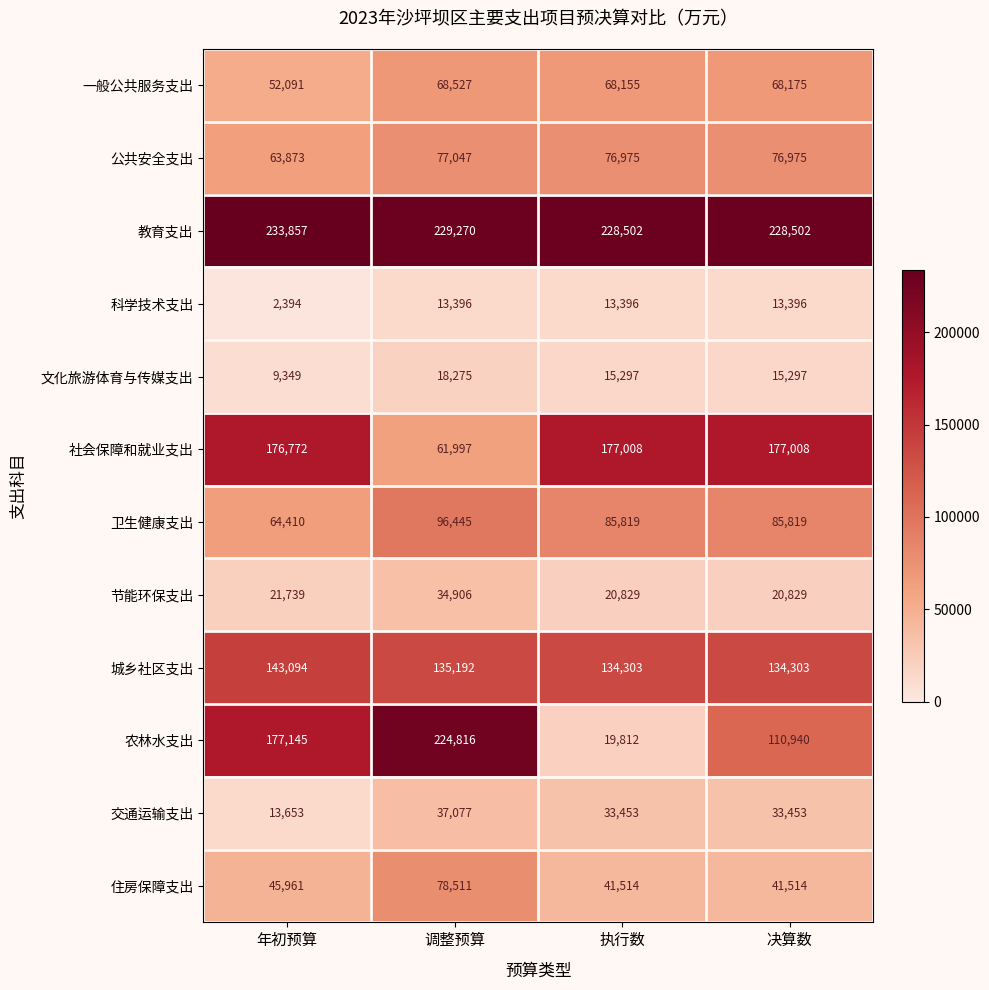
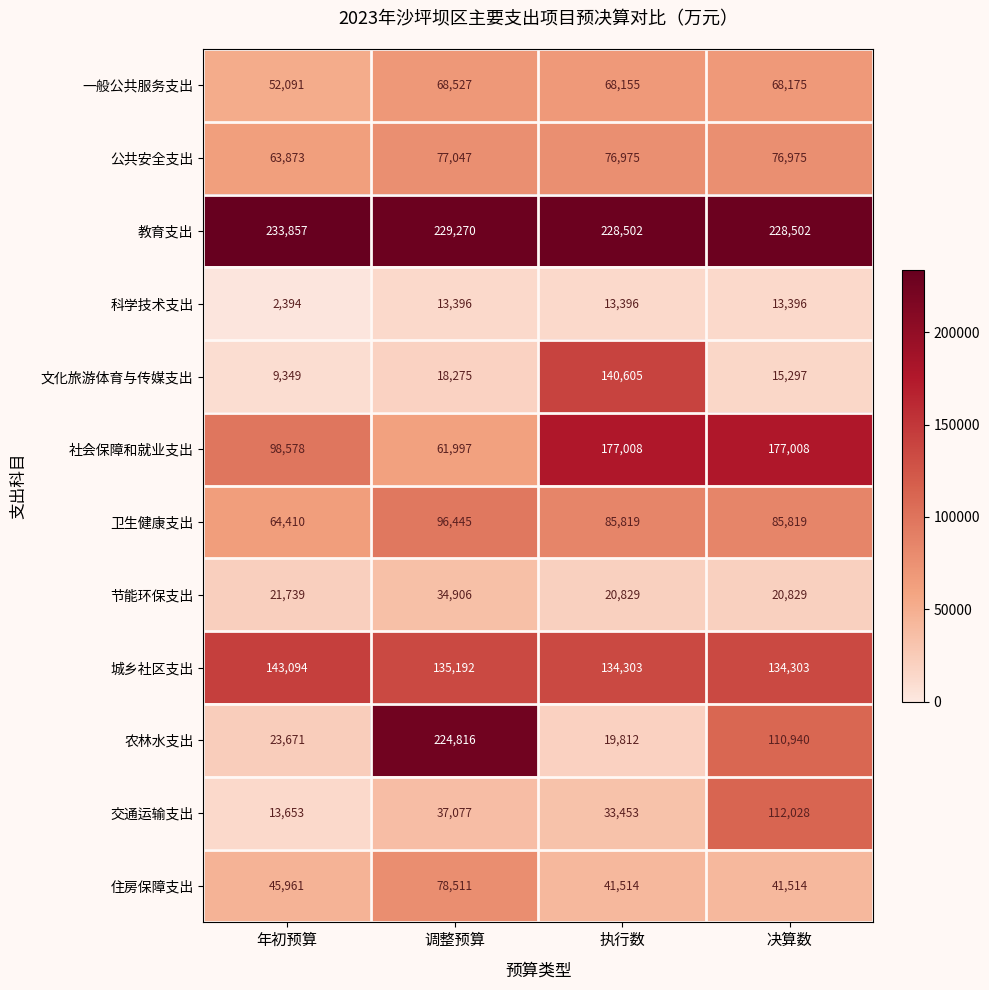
  {
    "一般公共服务支出": {
      "年初预算": "52,091",
      "调整预算": "68,527",
      "执行数": "68,155",
      "决算数": "68,175"
    },
    "公共安全支出": {
      "年初预算": "63,873",
      "调整预算": "77,047",
      "执行数": "76,975",
      "决算数": "76,975"
    },
    "教育支出": {
      "年初预算": "233,857",
      "调整预算": "229,270",
      "执行数": "228,502",
      "决算数": "228,502"
    },
    "科学技术支出": {
      "年初预算": "2,394",
      "调整预算": "13,396",
      "执行数": "13,396",
      "决算数": "13,396"
    },
    "文化旅游体育与传媒支出": {
      "年初预算": "9,349",
      "调整预算": "18,275",
-     "执行数": "15,297",
+     "执行数": "140,605",
      "决算数": "15,297"
    },
    "社会保障和就业支出": {
-     "年初预算": "176,772",
+     "年初预算": "98,578",
      "调整预算": "61,997",
      "执行数": "177,008",
      "决算数": "177,008"
    },
    "卫生健康支出": {
      "年初预算": "64,410",
      "调整预算": "96,445",
      "执行数": "85,819",
      "决算数": "85,819"
    },
    "节能环保支出": {
      "年初预算": "21,739",
      "调整预算": "34,906",
      "执行数": "20,829",
      "决算数": "20,829"
    },
    "城乡社区支出": {
      "年初预算": "143,094",
      "调整预算": "135,192",
      "执行数": "134,303",
      "决算数": "134,303"
    },
    "农林水支出": {
-     "年初预算": "177,145",
+     "年初预算": "23,671",
      "调整预算": "224,816",
      "执行数": "19,812",
      "决算数": "110,940"
    },
    "交通运输支出": {
      "年初预算": "13,653",
      "调整预算": "37,077",
      "执行数": "33,453",
-     "决算数": "33,453"
+     "决算数": "112,028"
    },
    "住房保障支出": {
      "年初预算": "45,961",
      "调整预算": "78,511",
      "执行数": "41,514",
      "决算数": "41,514"
    }
  }
